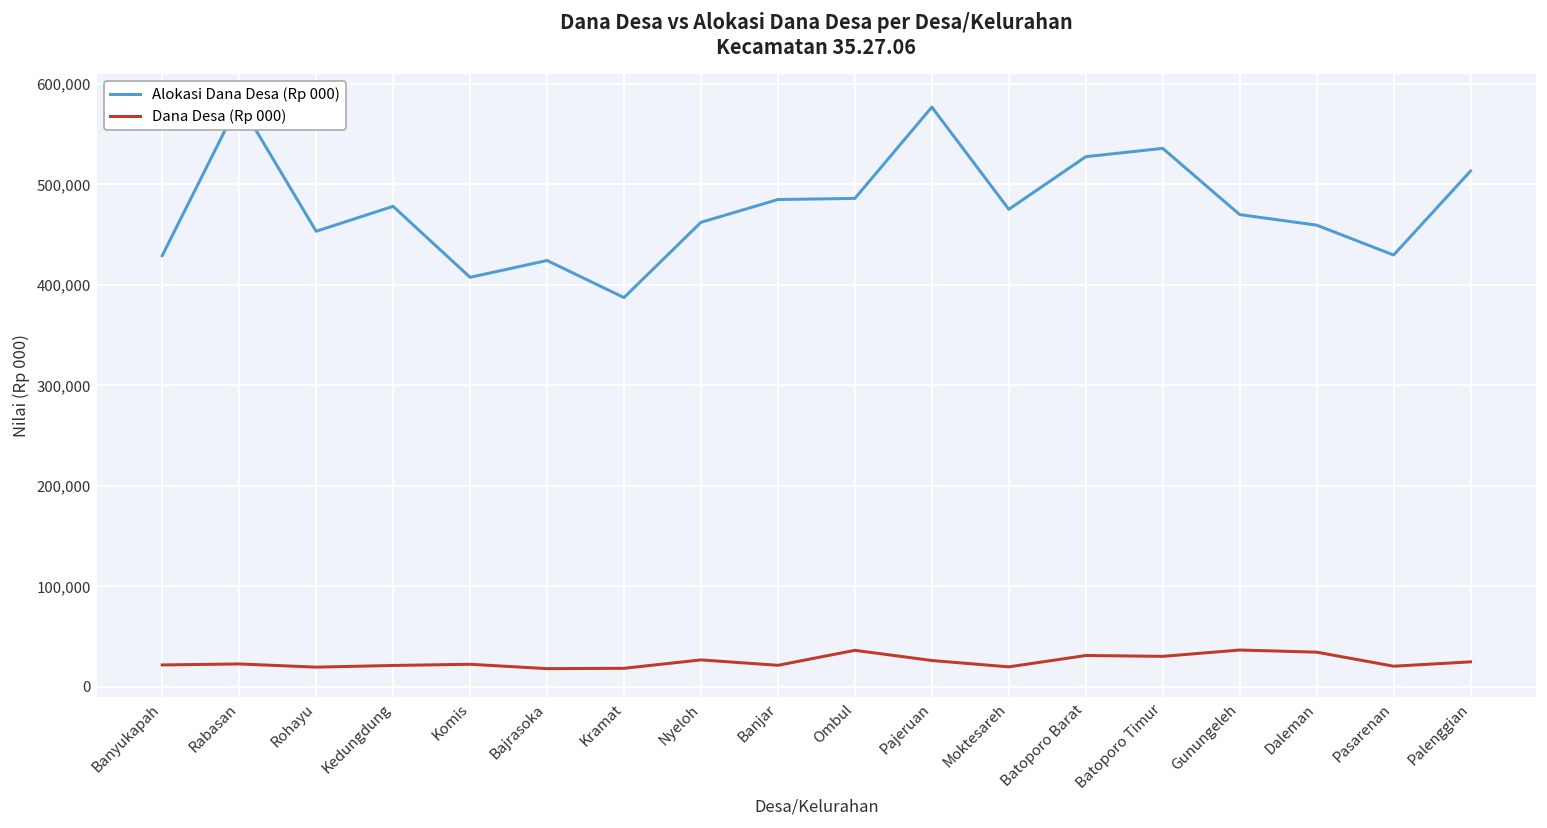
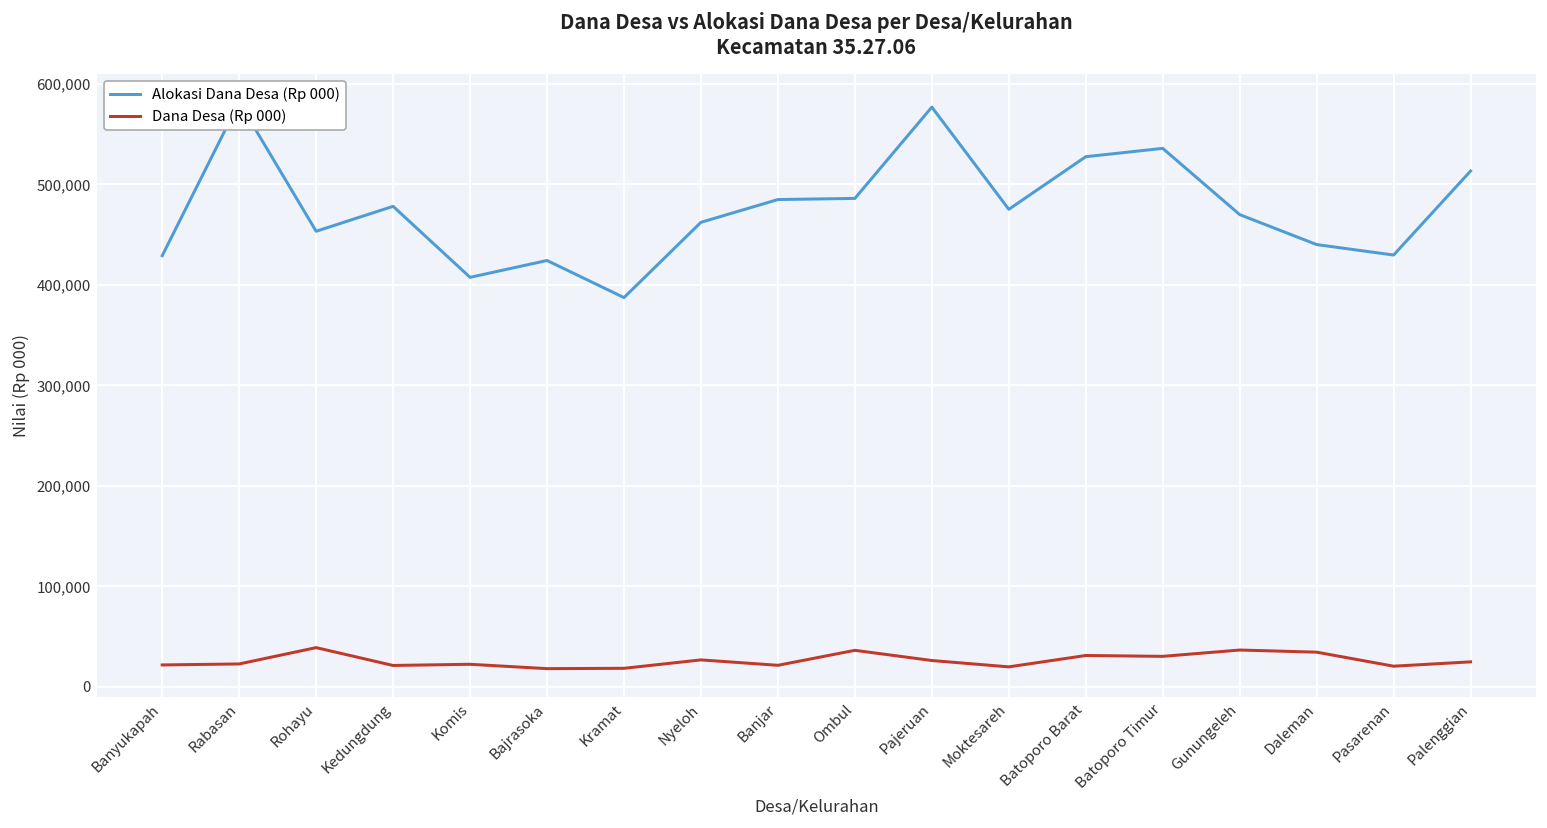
  {
    "Alokasi Dana Desa (Rp 000)": {
      "Banyukapah": "430,000",
      "Rohayu": "450,000",
      "Kedungdung": "480,000",
      "Komis": "410,000",
      "Bajrasoka": "420,000",
      "Kramat": "390,000",
      "Nyeloh": "460,000",
      "Banjar": "480,000",
      "Ombul": "490,000",
      "Pajeruan": "580,000",
      "Moktesareh": "480,000",
      "Batoporo Barat": "530,000",
      "Batoporo Timur": "540,000",
      "Gunungeleh": "470,000",
-     "Daleman": "460,000",
+     "Daleman": "440,000",
      "Pasarenan": "430,000",
      "Palenggian": "510,000"
    },
    "Dana Desa (Rp 000)": {
      "Banyukapah": "20,000",
      "Rabasan": "20,000",
-     "Rohayu": "20,000",
+     "Rohayu": "40,000",
      "Kedungdung": "20,000",
      "Komis": "20,000",
      "Bajrasoka": "20,000",
      "Kramat": "20,000",
      "Nyeloh": "30,000",
      "Banjar": "20,000",
      "Ombul": "40,000",
      "Pajeruan": "30,000",
      "Moktesareh": "20,000",
      "Batoporo Barat": "30,000",
      "Batoporo Timur": "30,000",
      "Gunungeleh": "40,000",
      "Daleman": "30,000",
      "Pasarenan": "20,000",
      "Palenggian": "20,000"
    }
  }
